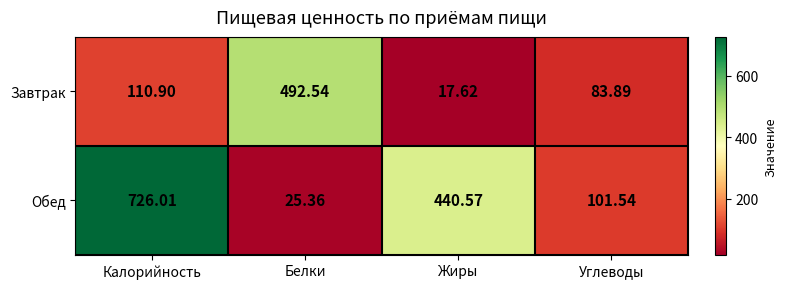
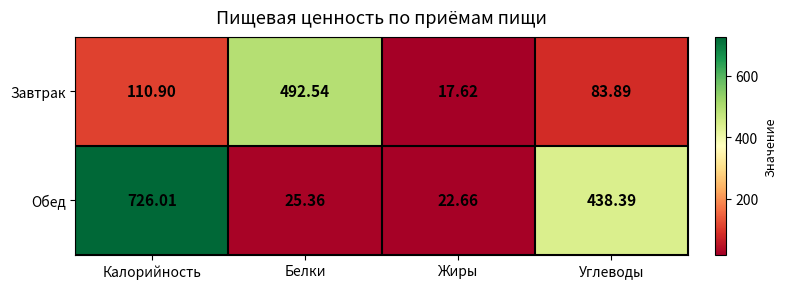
  {
    "Завтрак": {
      "Калорийность": 110.90,
      "Белки": 492.54,
      "Жиры": 17.62,
      "Углеводы": 83.89
    },
    "Обед": {
      "Калорийность": 726.01,
      "Белки": 25.36,
-     "Жиры": 440.57,
-     "Углеводы": 101.54
+     "Жиры": 22.66,
+     "Углеводы": 438.39
    }
  }
